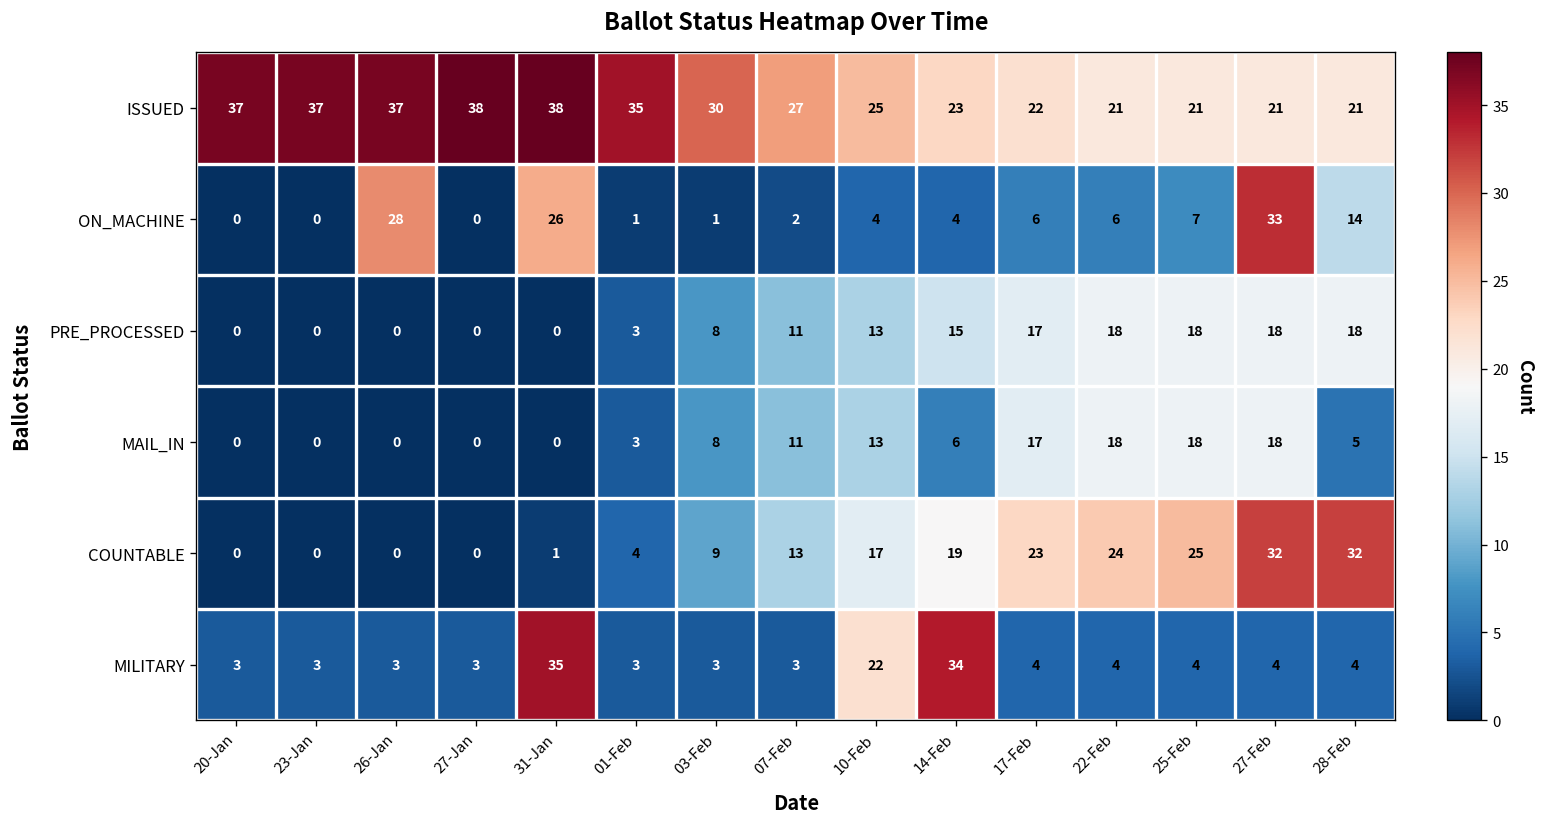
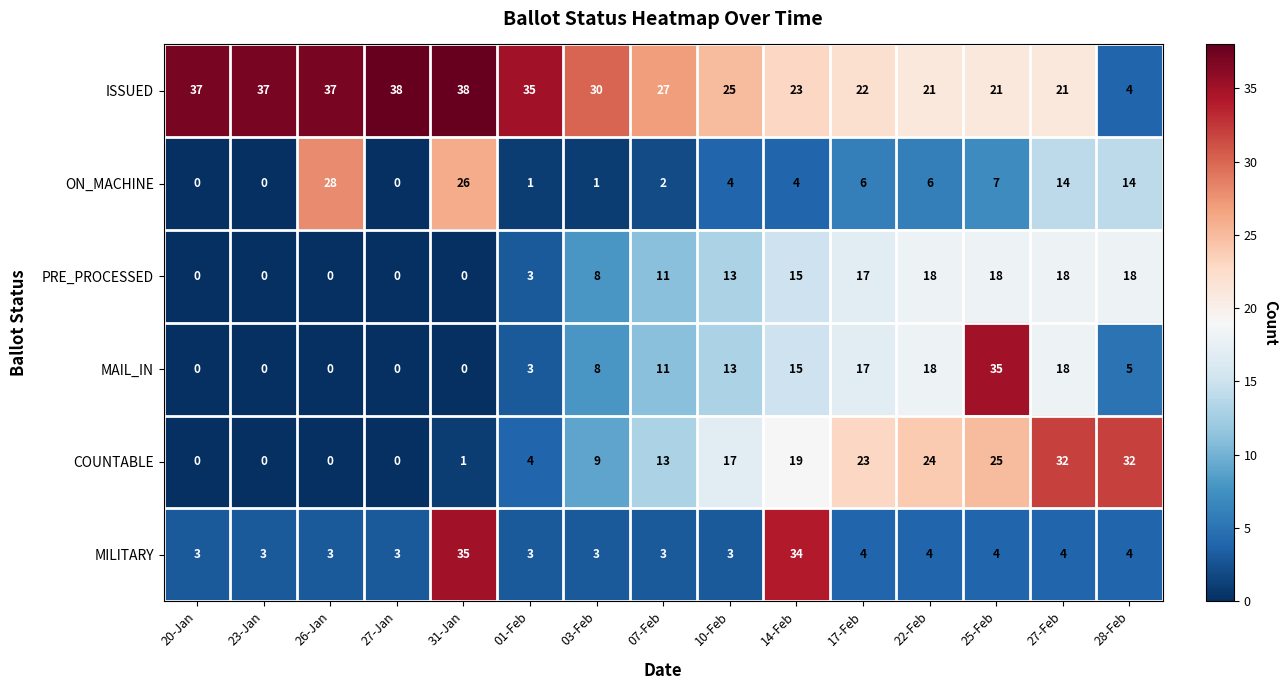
  {
    "ISSUED": {
      "20-Jan": 37,
      "23-Jan": 37,
      "26-Jan": 37,
      "27-Jan": 38,
      "31-Jan": 38,
      "01-Feb": 35,
      "03-Feb": 30,
      "07-Feb": 27,
      "10-Feb": 25,
      "14-Feb": 23,
      "17-Feb": 22,
      "22-Feb": 21,
      "25-Feb": 21,
      "27-Feb": 21,
-     "28-Feb": 21
+     "28-Feb": 4
    },
    "ON_MACHINE": {
      "20-Jan": 0,
      "23-Jan": 0,
      "26-Jan": 28,
      "27-Jan": 0,
      "31-Jan": 26,
      "01-Feb": 1,
      "03-Feb": 1,
      "07-Feb": 2,
      "10-Feb": 4,
      "14-Feb": 4,
      "17-Feb": 6,
      "22-Feb": 6,
      "25-Feb": 7,
-     "27-Feb": 33,
+     "27-Feb": 14,
      "28-Feb": 14
    },
    "PRE_PROCESSED": {
      "20-Jan": 0,
      "23-Jan": 0,
      "26-Jan": 0,
      "27-Jan": 0,
      "31-Jan": 0,
      "01-Feb": 3,
      "03-Feb": 8,
      "07-Feb": 11,
      "10-Feb": 13,
      "14-Feb": 15,
      "17-Feb": 17,
      "22-Feb": 18,
      "25-Feb": 18,
      "27-Feb": 18,
      "28-Feb": 18
    },
    "MAIL_IN": {
      "20-Jan": 0,
      "23-Jan": 0,
      "26-Jan": 0,
      "27-Jan": 0,
      "31-Jan": 0,
      "01-Feb": 3,
      "03-Feb": 8,
      "07-Feb": 11,
      "10-Feb": 13,
-     "14-Feb": 6,
+     "14-Feb": 15,
      "17-Feb": 17,
      "22-Feb": 18,
-     "25-Feb": 18,
+     "25-Feb": 35,
      "27-Feb": 18,
      "28-Feb": 5
    },
    "COUNTABLE": {
      "20-Jan": 0,
      "23-Jan": 0,
      "26-Jan": 0,
      "27-Jan": 0,
      "31-Jan": 1,
      "01-Feb": 4,
      "03-Feb": 9,
      "07-Feb": 13,
      "10-Feb": 17,
      "14-Feb": 19,
      "17-Feb": 23,
      "22-Feb": 24,
      "25-Feb": 25,
      "27-Feb": 32,
      "28-Feb": 32
    },
    "MILITARY": {
      "20-Jan": 3,
      "23-Jan": 3,
      "26-Jan": 3,
      "27-Jan": 3,
      "31-Jan": 35,
      "01-Feb": 3,
      "03-Feb": 3,
      "07-Feb": 3,
-     "10-Feb": 22,
+     "10-Feb": 3,
      "14-Feb": 34,
      "17-Feb": 4,
      "22-Feb": 4,
      "25-Feb": 4,
      "27-Feb": 4,
      "28-Feb": 4
    }
  }
